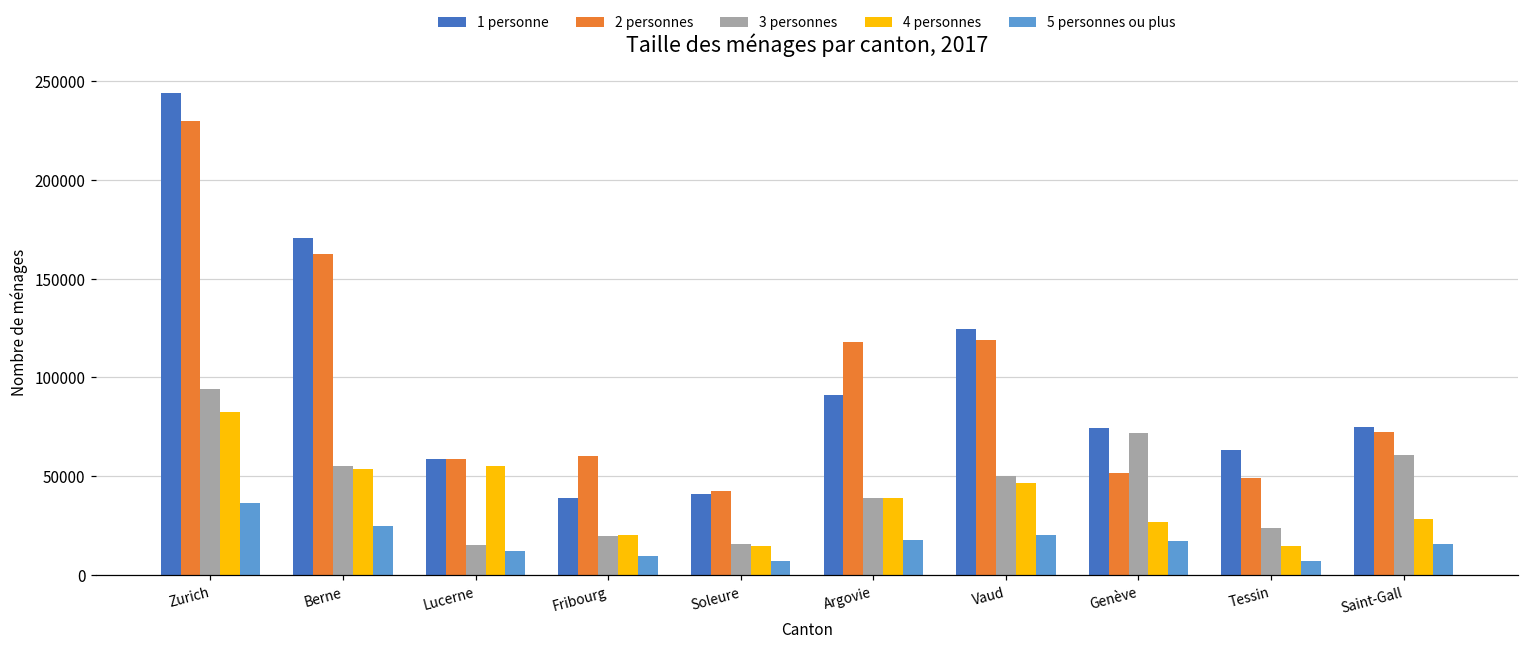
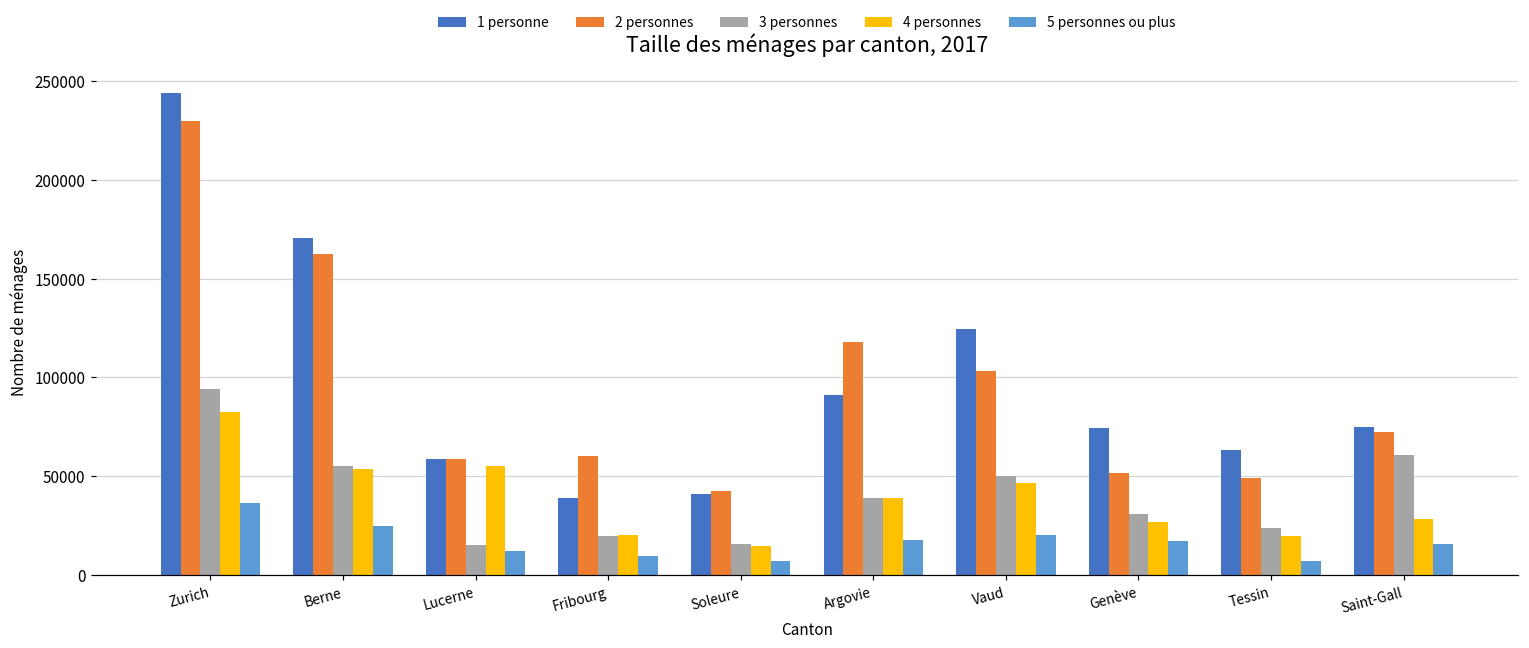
  {
    "2 personnes": {
      "Zurich": 230000,
      "Berne": 163000,
      "Lucerne": 59000,
      "Fribourg": 60000,
      "Soleure": 42000,
      "Argovie": 118000,
-     "Vaud": 119000,
+     "Vaud": 103000,
      "Genève": 51000,
      "Tessin": 49000,
      "Saint-Gall": 72000
    },
    "3 personnes": {
      "Zurich": 94000,
      "Berne": 55000,
      "Lucerne": 15000,
      "Fribourg": 19000,
      "Soleure": 15000,
      "Argovie": 39000,
      "Vaud": 50000,
-     "Genève": 72000,
+     "Genève": 31000,
      "Tessin": 24000,
      "Saint-Gall": 61000
    },
    "4 personnes": {
      "Zurich": 82000,
      "Berne": 54000,
      "Lucerne": 55000,
      "Fribourg": 20000,
      "Soleure": 15000,
      "Argovie": 39000,
      "Vaud": 47000,
      "Genève": 27000,
-     "Tessin": 15000,
+     "Tessin": 19000,
      "Saint-Gall": 28000
    }
  }
